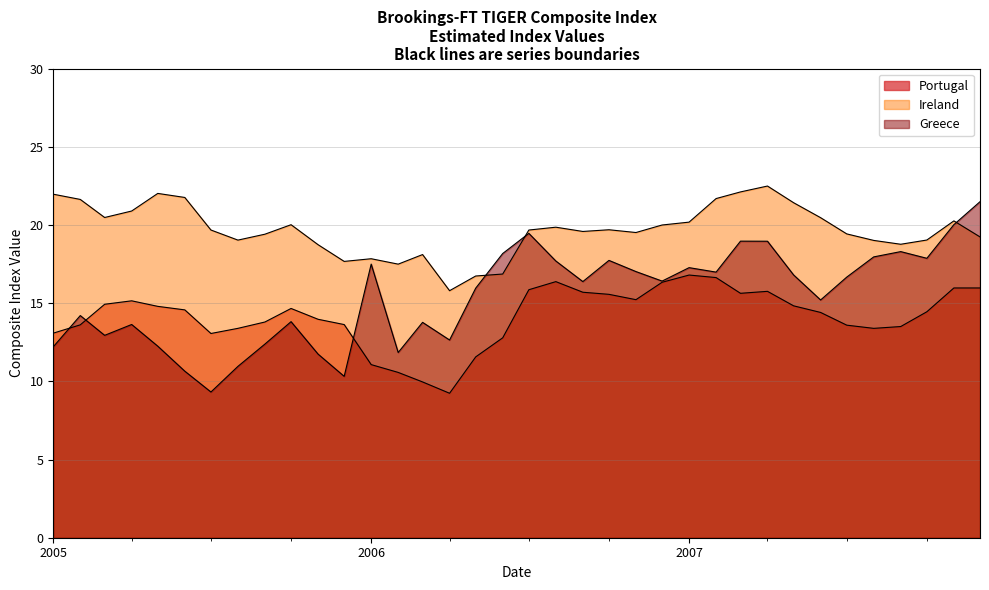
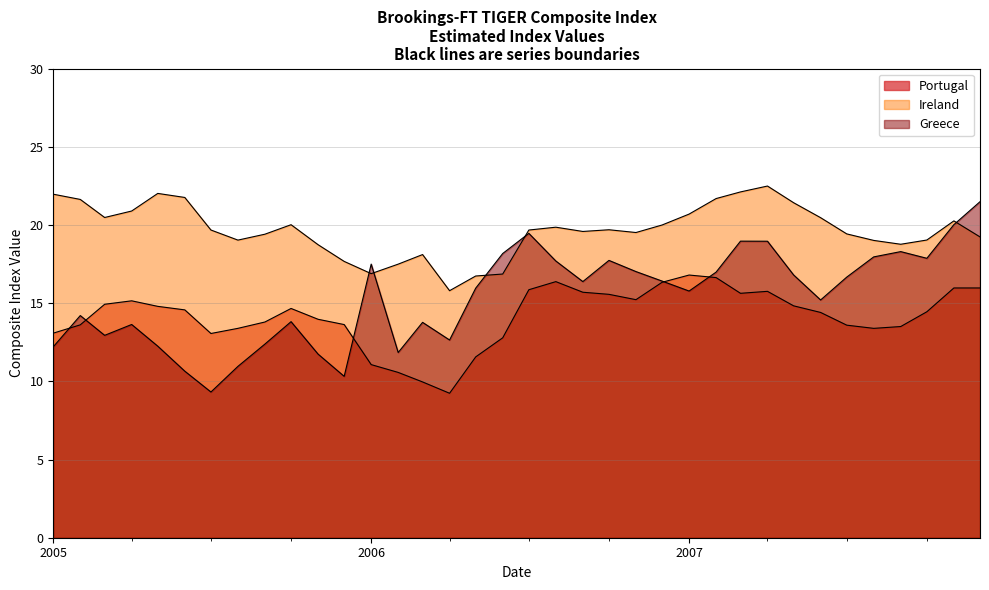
  {
    "Portugal": {
      "2005": 13.1,
      "2006": 11.1,
      "2007": 16.8
    },
    "Ireland": {
      "2005": 22.0,
-     "2006": 17.8,
-     "2007": 20.2
+     "2006": 16.9,
+     "2007": 20.7
    },
    "Greece": {
      "2005": 12.2,
      "2006": 17.5,
-     "2007": 17.3
+     "2007": 15.8
    }
  }
